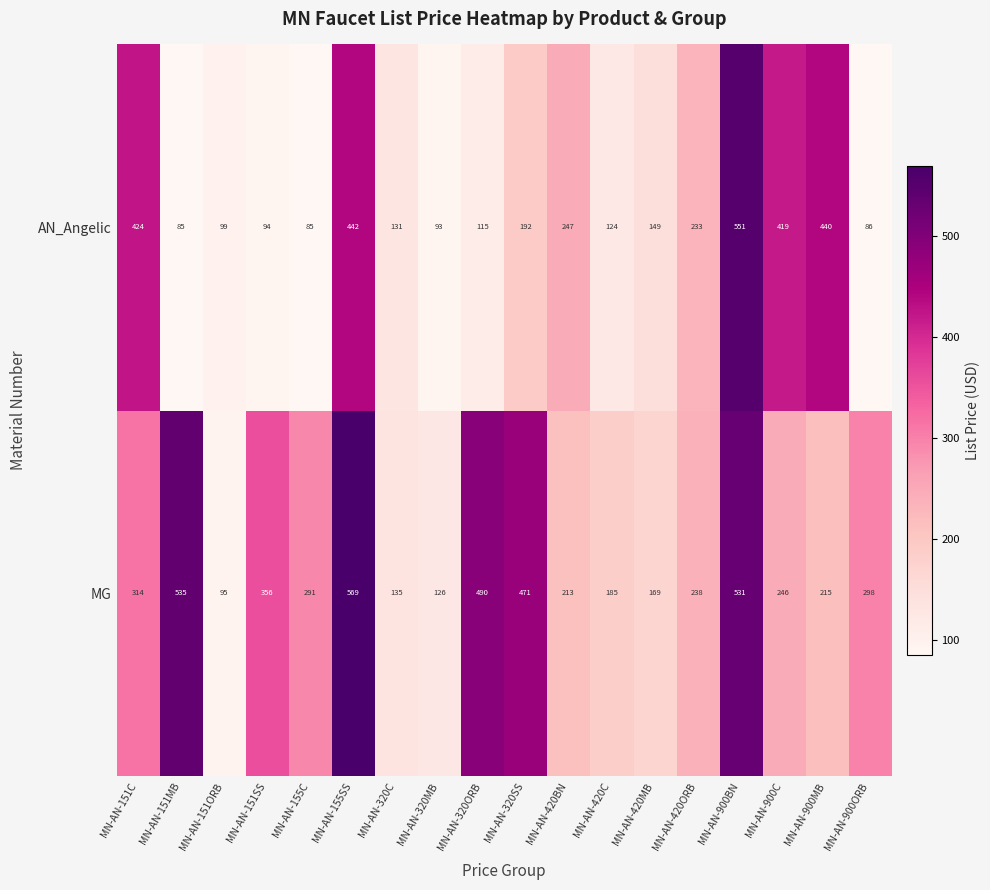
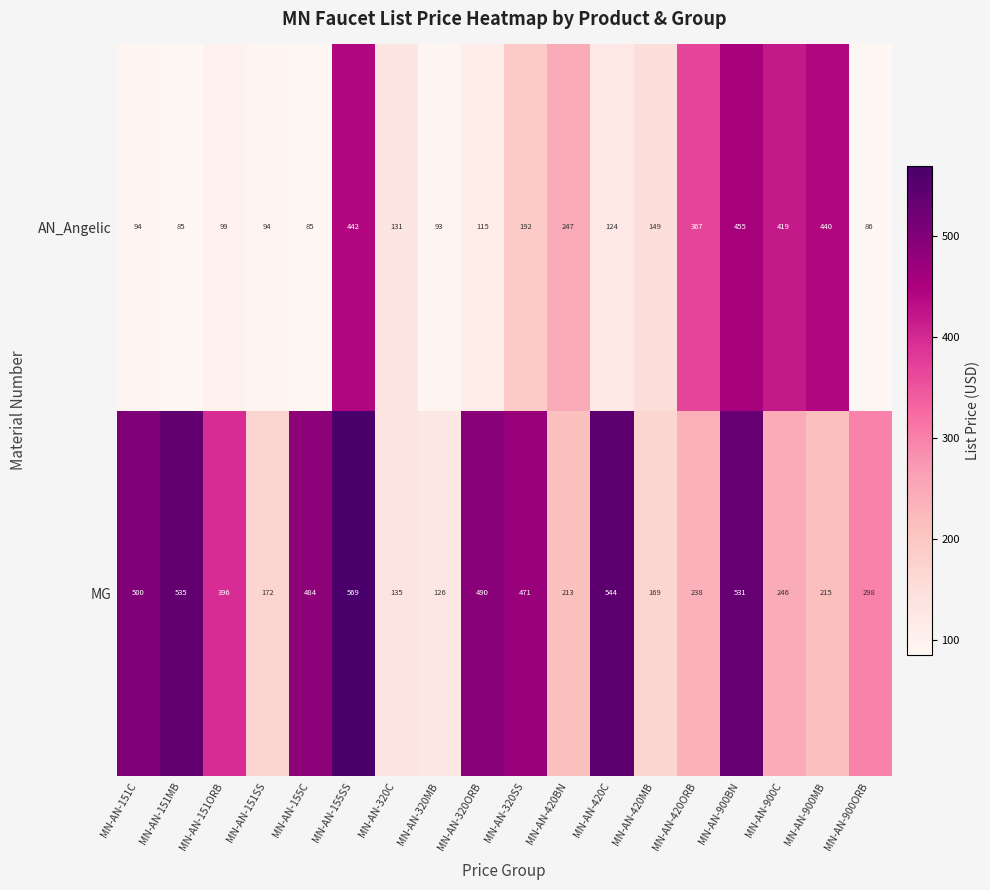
  {
    "AN_Angelic": {
-     "MN-AN-151C": 424,
+     "MN-AN-151C": 94,
      "MN-AN-151MB": 85,
      "MN-AN-151ORB": 99,
      "MN-AN-151SS": 94,
      "MN-AN-155C": 85,
      "MN-AN-155SS": 442,
      "MN-AN-320C": 131,
      "MN-AN-320MB": 93,
      "MN-AN-320ORB": 115,
      "MN-AN-320SS": 192,
      "MN-AN-420BN": 247,
      "MN-AN-420C": 124,
      "MN-AN-420MB": 149,
-     "MN-AN-420ORB": 233,
-     "MN-AN-900BN": 551,
+     "MN-AN-420ORB": 367,
+     "MN-AN-900BN": 455,
      "MN-AN-900C": 419,
      "MN-AN-900MB": 440,
      "MN-AN-900ORB": 86
    },
    "MG": {
-     "MN-AN-151C": 314,
+     "MN-AN-151C": 500,
      "MN-AN-151MB": 535,
-     "MN-AN-151ORB": 95,
-     "MN-AN-151SS": 356,
-     "MN-AN-155C": 291,
+     "MN-AN-151ORB": 396,
+     "MN-AN-151SS": 172,
+     "MN-AN-155C": 484,
      "MN-AN-155SS": 569,
      "MN-AN-320C": 135,
      "MN-AN-320MB": 126,
      "MN-AN-320ORB": 490,
      "MN-AN-320SS": 471,
      "MN-AN-420BN": 213,
-     "MN-AN-420C": 185,
+     "MN-AN-420C": 544,
      "MN-AN-420MB": 169,
      "MN-AN-420ORB": 238,
      "MN-AN-900BN": 531,
      "MN-AN-900C": 246,
      "MN-AN-900MB": 215,
      "MN-AN-900ORB": 298
    }
  }
